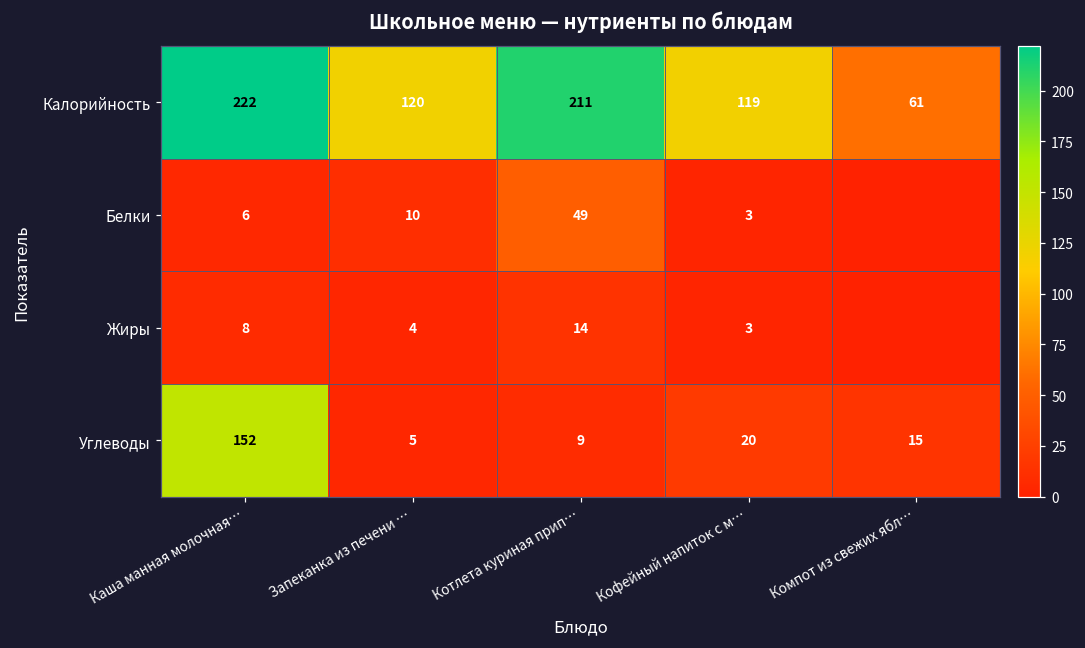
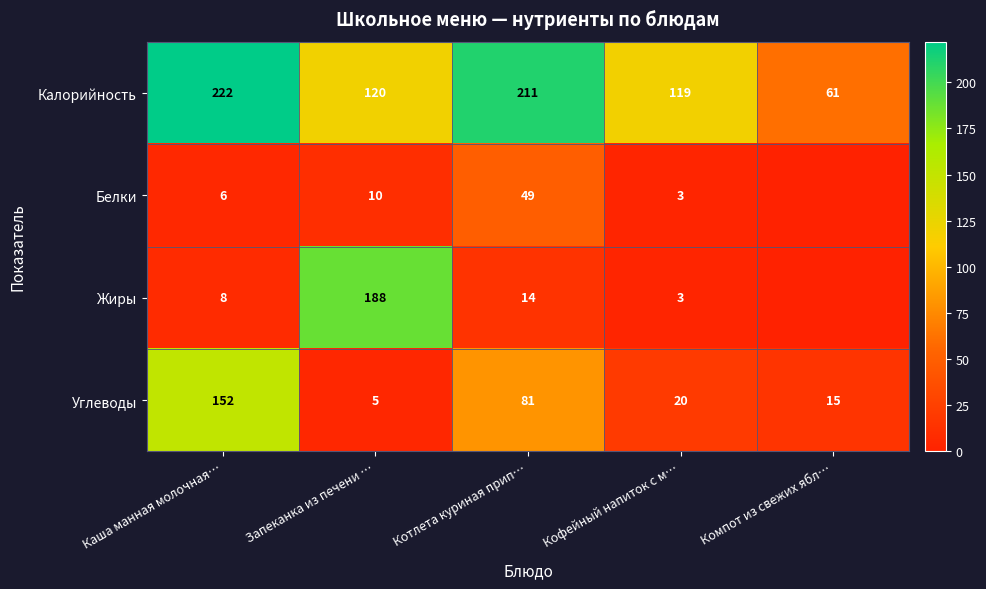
  {
    "Калорийность": {
      "Каша манная молочная…": 222,
      "Запеканка из печени …": 120,
      "Котлета куриная прип…": 211,
      "Кофейный напиток с м…": 119,
      "Компот из свежих ябл…": 61
    },
    "Белки": {
      "Каша манная молочная…": 6,
      "Запеканка из печени …": 10,
      "Котлета куриная прип…": 49,
      "Кофейный напиток с м…": 3
    },
    "Жиры": {
      "Каша манная молочная…": 8,
-     "Запеканка из печени …": 4,
+     "Запеканка из печени …": 188,
      "Котлета куриная прип…": 14,
      "Кофейный напиток с м…": 3
    },
    "Углеводы": {
      "Каша манная молочная…": 152,
      "Запеканка из печени …": 5,
-     "Котлета куриная прип…": 9,
+     "Котлета куриная прип…": 81,
      "Кофейный напиток с м…": 20,
      "Компот из свежих ябл…": 15
    }
  }
